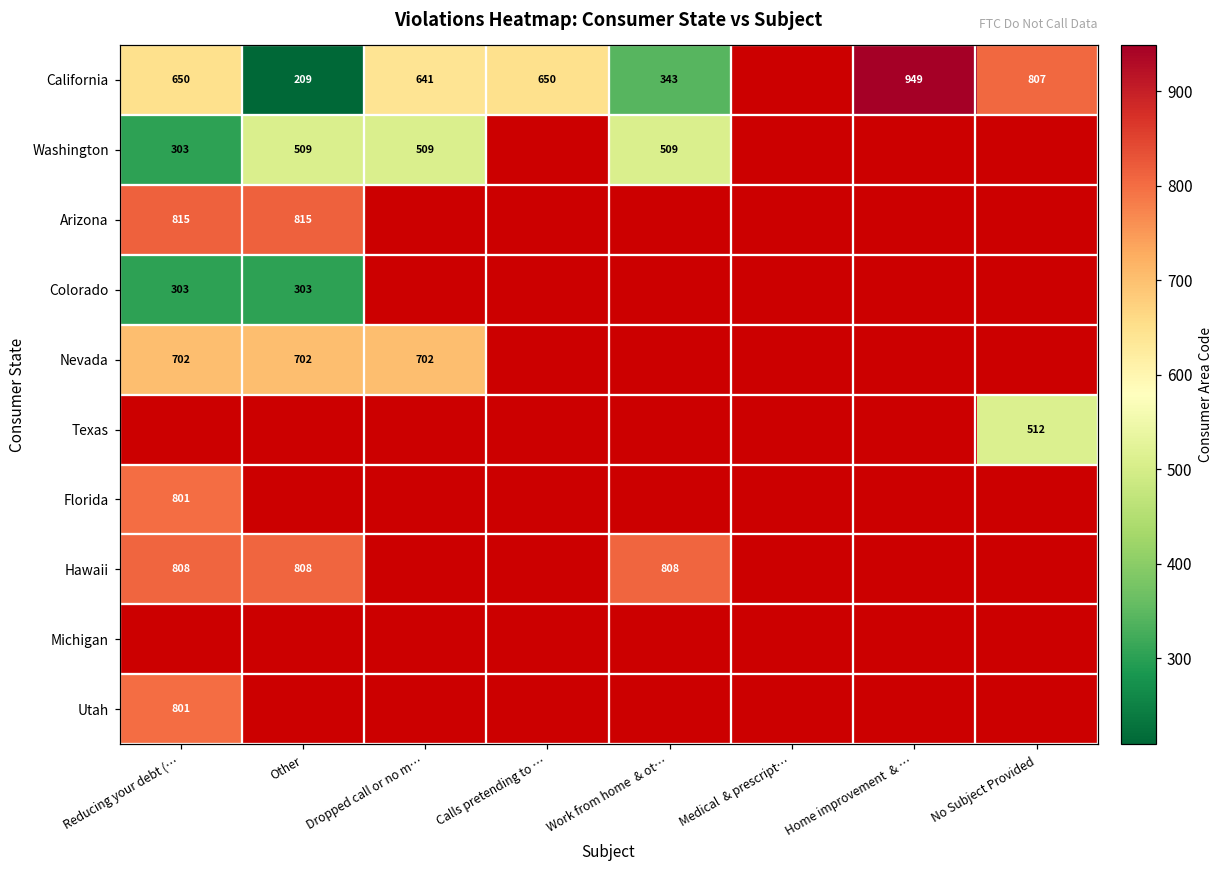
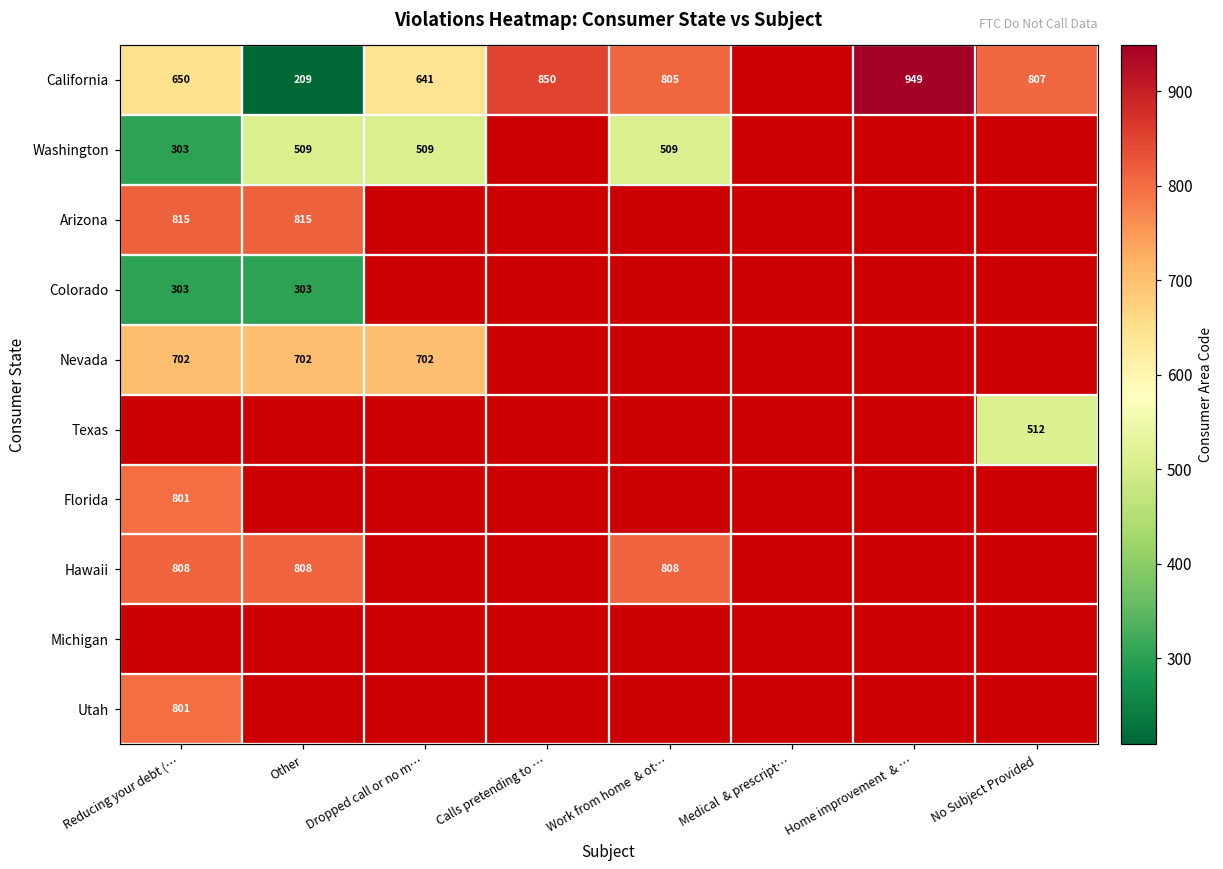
  {
    "California": {
      "Reducing your debt (…": 650,
      "Other": 209,
      "Dropped call or no m…": 641,
-     "Calls pretending to …": 650,
-     "Work from home & ot…": 343,
+     "Calls pretending to …": 850,
+     "Work from home & ot…": 805,
      "Home improvement & …": 949,
      "No Subject Provided": 807
    },
    "Washington": {
      "Reducing your debt (…": 303,
      "Other": 509,
      "Dropped call or no m…": 509,
      "Work from home & ot…": 509
    },
    "Arizona": {
      "Reducing your debt (…": 815,
      "Other": 815
    },
    "Colorado": {
      "Reducing your debt (…": 303,
      "Other": 303
    },
    "Nevada": {
      "Reducing your debt (…": 702,
      "Other": 702,
      "Dropped call or no m…": 702
    },
    "Texas": {
      "No Subject Provided": 512
    },
    "Florida": {
      "Reducing your debt (…": 801
    },
    "Hawaii": {
      "Reducing your debt (…": 808,
      "Other": 808,
      "Work from home & ot…": 808
    },
    "Utah": {
      "Reducing your debt (…": 801
    }
  }
